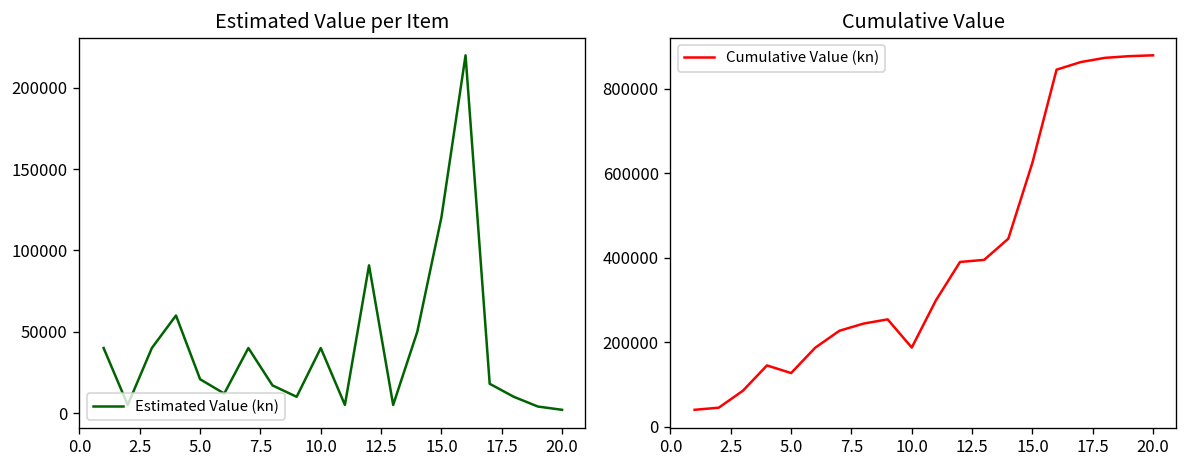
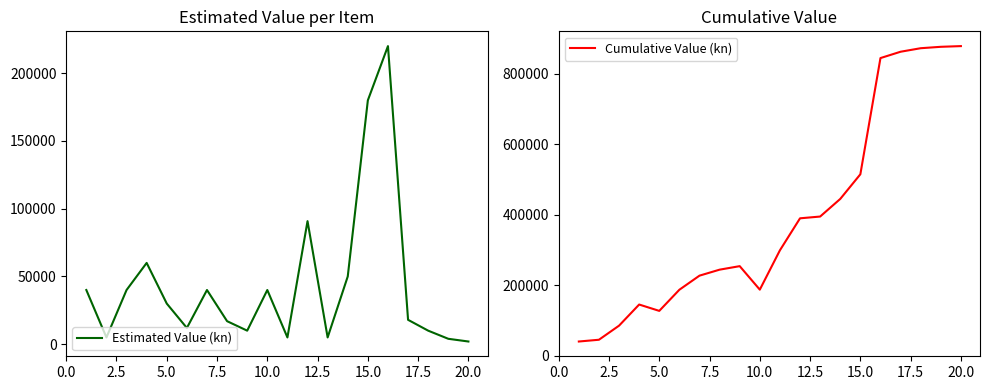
  {
    "Estimated Value per Item": {
-     "5.0": 21000,
+     "5.0": 30000,
      "10.0": 40000,
-     "15.0": 120000,
+     "15.0": 180000,
      "20.0": 2000
    },
    "Cumulative Value": {
      "5.0": 130000,
      "10.0": 190000,
-     "15.0": 620000,
+     "15.0": 510000,
      "20.0": 880000
    }
  }
